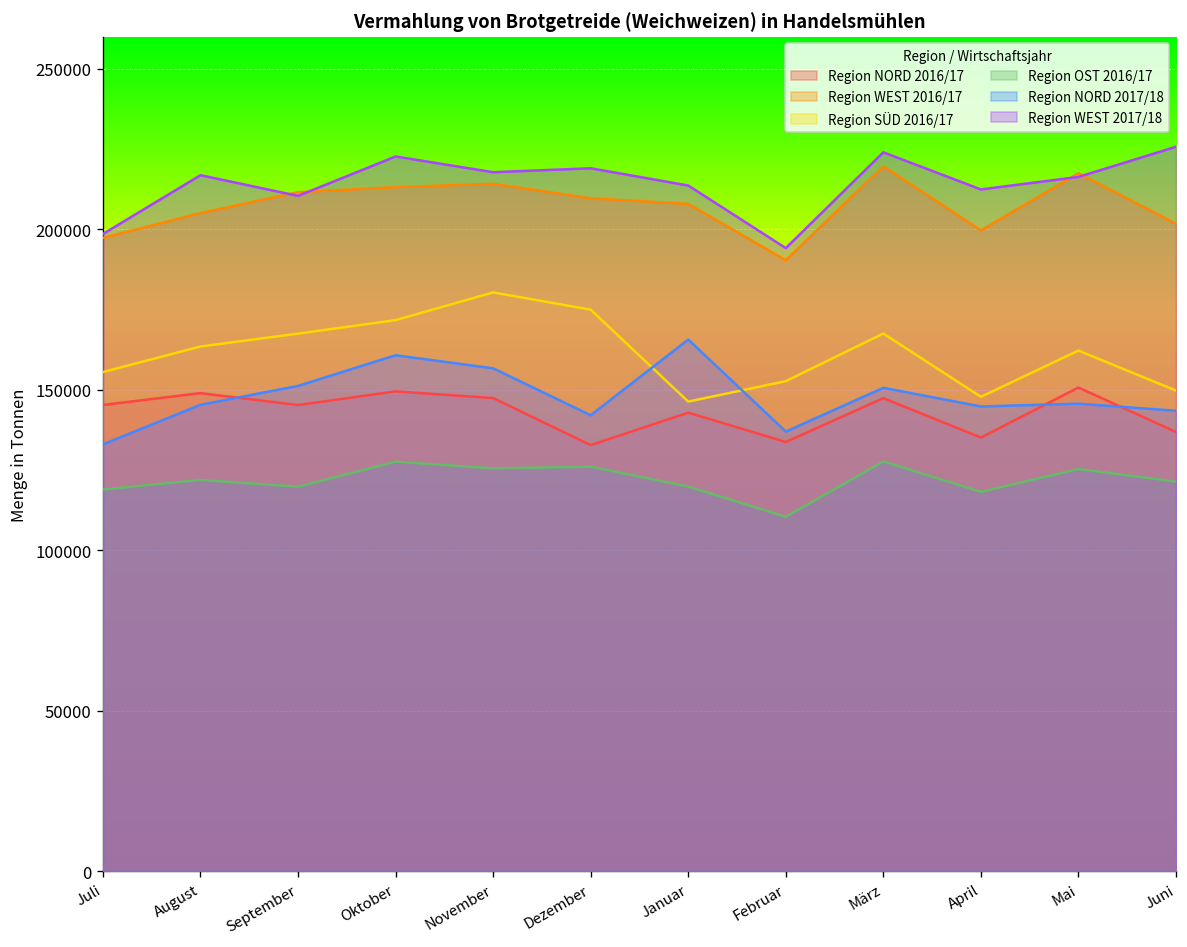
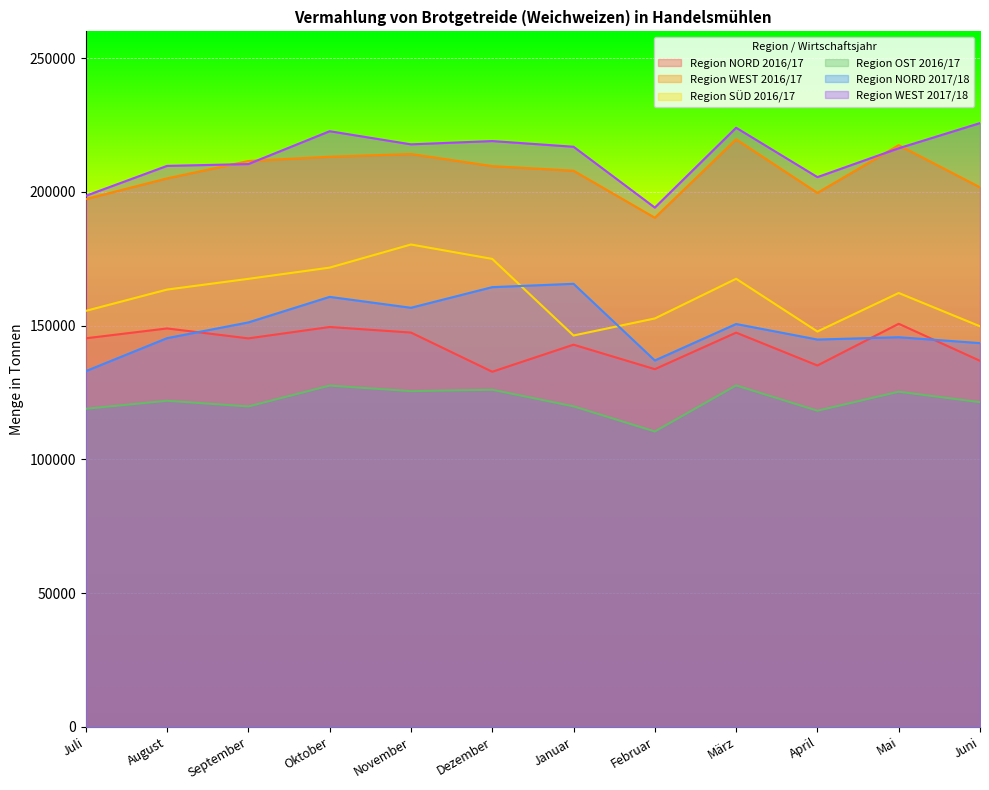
  {
    "Region OST 2016/17": {
      "Juli": 119000,
      "August": 122000,
      "September": 120000,
      "Oktober": 128000,
      "November": 125000,
      "Dezember": 126000,
      "Januar": 120000,
      "Februar": 110000,
      "März": 128000,
      "April": 118000,
      "Mai": 125000,
      "Juni": 121000
    },
    "Region NORD 2017/18": {
      "Juli": 133000,
      "August": 145000,
      "September": 151000,
      "Oktober": 161000,
      "November": 157000,
-     "Dezember": 142000,
+     "Dezember": 164000,
      "Januar": 166000,
      "Februar": 137000,
      "März": 151000,
      "April": 145000,
      "Mai": 146000,
      "Juni": 143000
    },
    "Region WEST 2017/18": {
      "Juli": 199000,
-     "August": 217000,
+     "August": 210000,
      "September": 210000,
      "Oktober": 223000,
      "November": 218000,
      "Dezember": 219000,
-     "Januar": 214000,
+     "Januar": 217000,
      "Februar": 194000,
      "März": 224000,
-     "April": 212000,
+     "April": 206000,
      "Mai": 216000,
      "Juni": 226000
    }
  }
